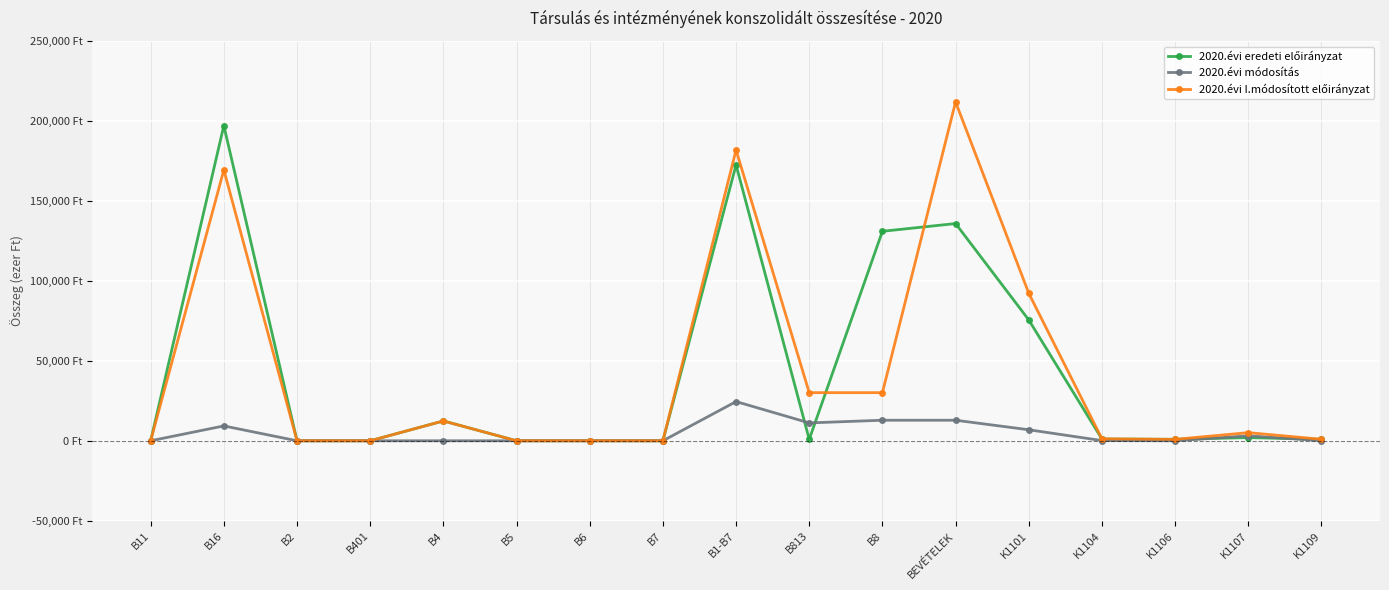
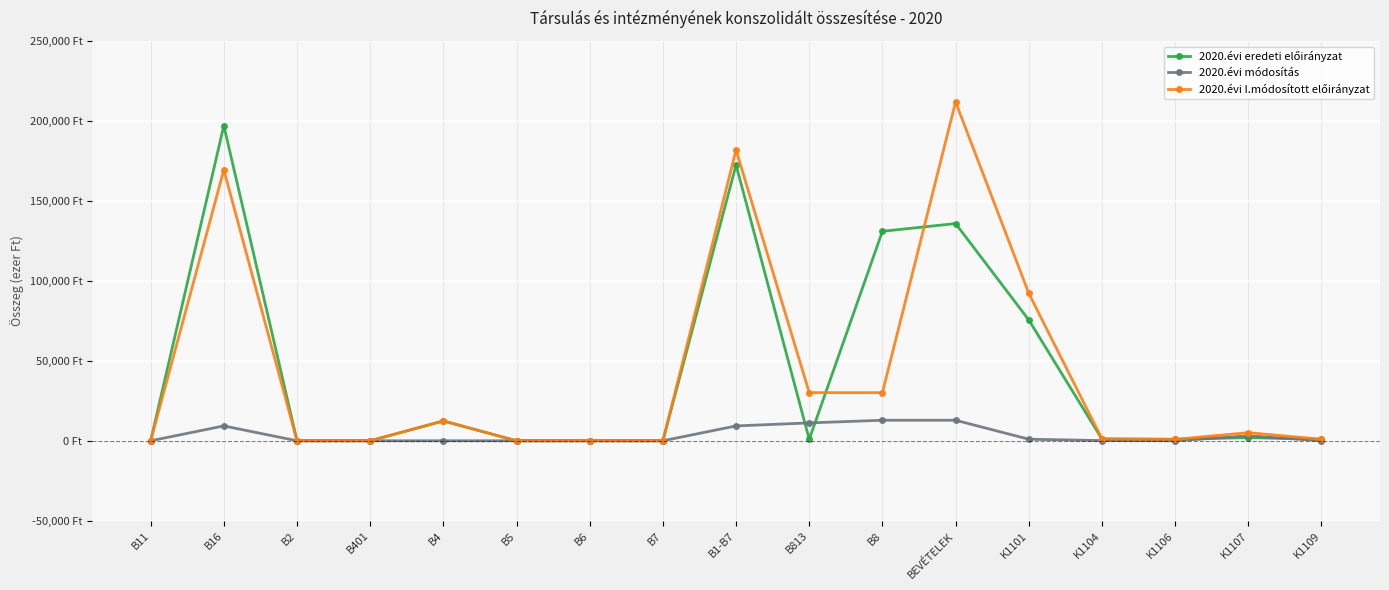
  {
    "2020.évi eredeti előirányzat": {
      "B16": "197,000 Ft",
      "B1-B7": "173,000 Ft",
      "B813": "1,000 Ft",
      "B8": "131,000 Ft",
      "BEVÉTELEK": "136,000 Ft",
      "K1101": "76,000 Ft"
    },
    "2020.évi módosítás": {
      "B16": "9,000 Ft",
      "B4": "0 Ft",
-     "B1-B7": "25,000 Ft",
+     "B1-B7": "9,000 Ft",
      "B813": "11,000 Ft",
      "B8": "13,000 Ft",
      "BEVÉTELEK": "13,000 Ft",
-     "K1101": "7,000 Ft"
+     "K1101": "1,000 Ft"
    },
    "2020.évi I.módosított előirányzat": {
      "B16": "169,000 Ft",
      "B1-B7": "182,000 Ft",
      "B813": "30,000 Ft",
      "B8": "30,000 Ft",
      "BEVÉTELEK": "212,000 Ft",
      "K1101": "92,000 Ft",
      "K1107": "5,000 Ft"
    }
  }
